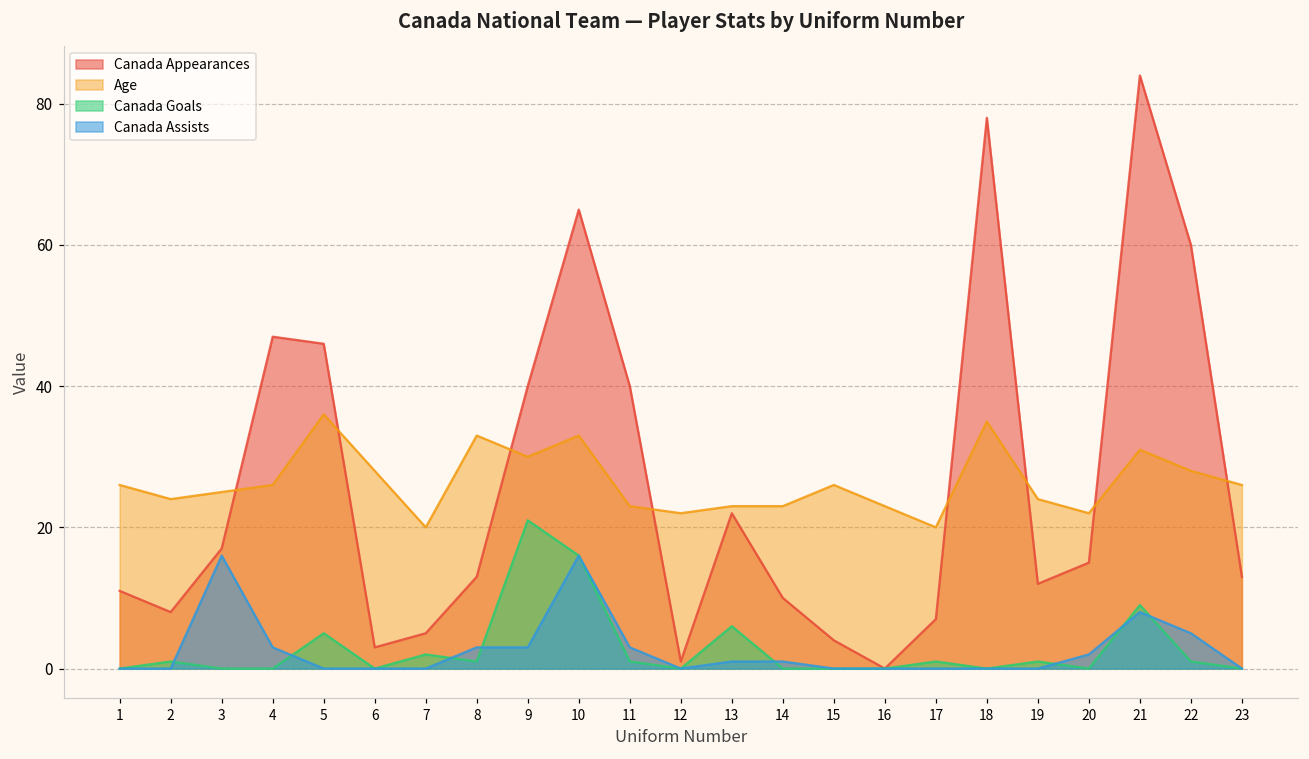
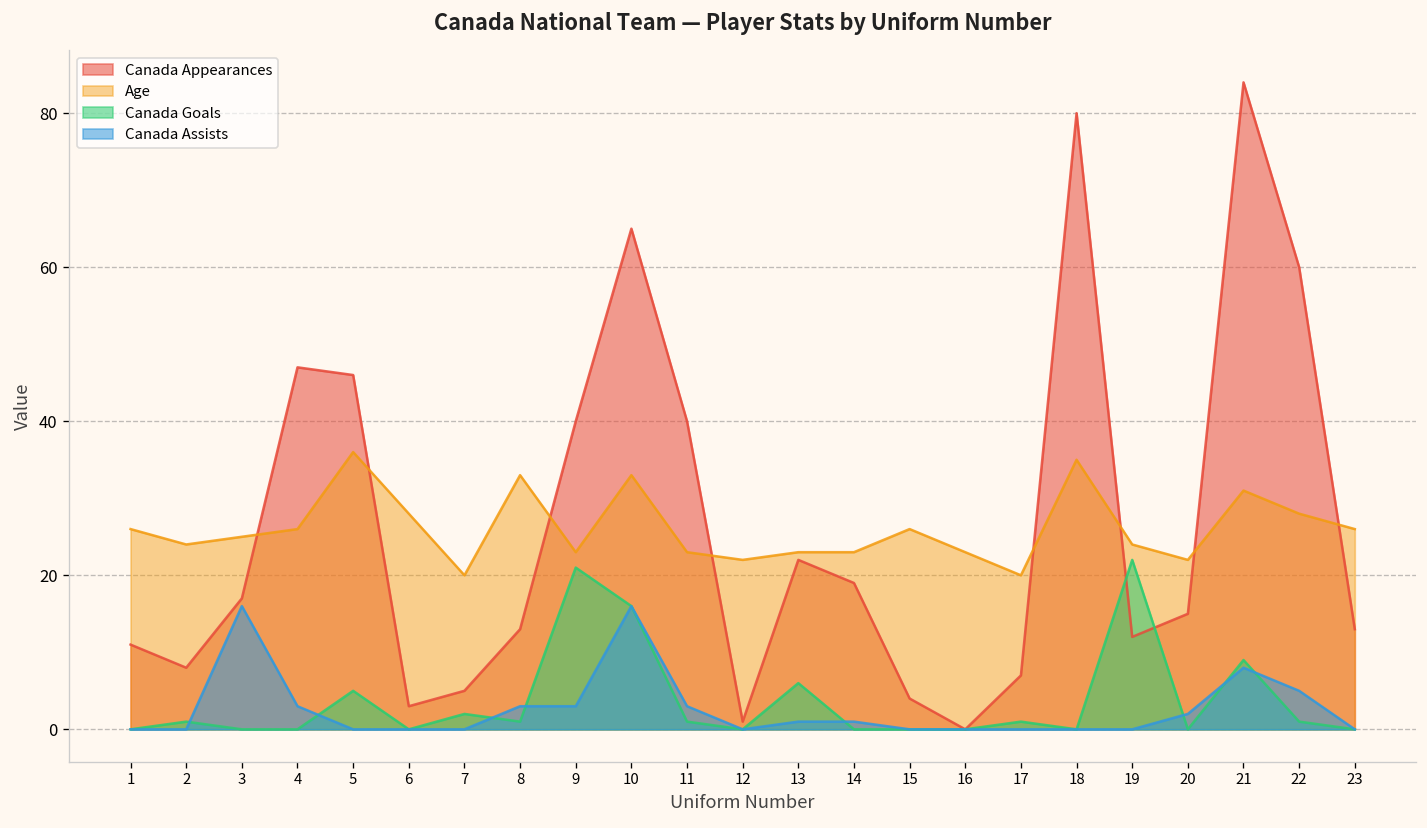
  {
    "Canada Appearances": {
      "1": 11,
      "2": 8,
      "3": 17,
      "4": 47,
      "5": 46,
      "6": 3,
      "7": 5,
      "8": 13,
      "9": 40,
      "10": 65,
      "11": 40,
      "12": 1,
      "13": 22,
-     "14": 10,
+     "14": 19,
      "15": 4,
      "17": 7,
-     "18": 78,
+     "18": 80,
      "19": 12,
      "20": 15,
      "21": 84,
      "22": 60,
      "23": 13
    },
    "Age": {
      "1": 26,
      "2": 24,
      "3": 25,
      "4": 26,
      "5": 36,
      "6": 28,
      "7": 20,
      "8": 33,
-     "9": 30,
+     "9": 23,
      "10": 33,
      "11": 23,
      "12": 22,
      "13": 23,
      "14": 23,
      "15": 26,
      "16": 23,
      "17": 20,
      "18": 35,
      "19": 24,
      "20": 22,
      "21": 31,
      "22": 28,
      "23": 26
    },
    "Canada Goals": {
      "2": 1,
      "3": 0,
      "4": 0,
      "5": 5,
      "7": 2,
      "8": 1,
      "9": 21,
      "11": 1,
      "13": 6,
      "14": 0,
      "17": 1,
-     "19": 1,
+     "19": 22,
      "20": 0,
      "21": 9,
      "22": 1
    },
    "Canada Assists": {
      "2": 0,
      "3": 16,
      "4": 3,
      "5": 0,
      "7": 0,
      "8": 3,
      "9": 3,
      "11": 3,
      "13": 1,
      "14": 1,
      "17": 0,
      "19": 0,
      "20": 2,
      "21": 8,
      "22": 5
    }
  }
